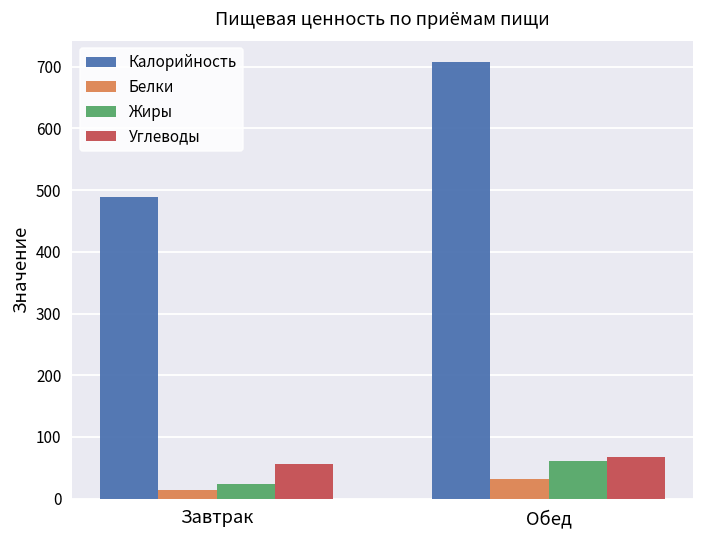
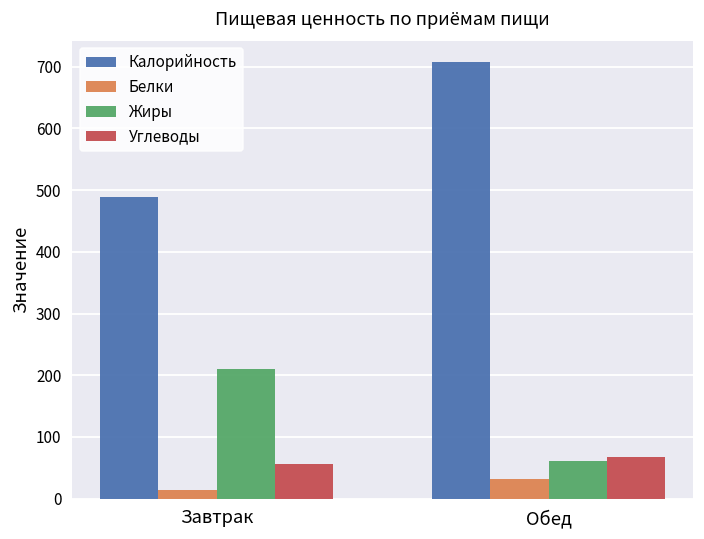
  {
    "Калорийность": {
      "Завтрак": 490,
      "Обед": 710
    },
    "Жиры": {
-     "Завтрак": 20,
+     "Завтрак": 210,
      "Обед": 60
    }
  }
